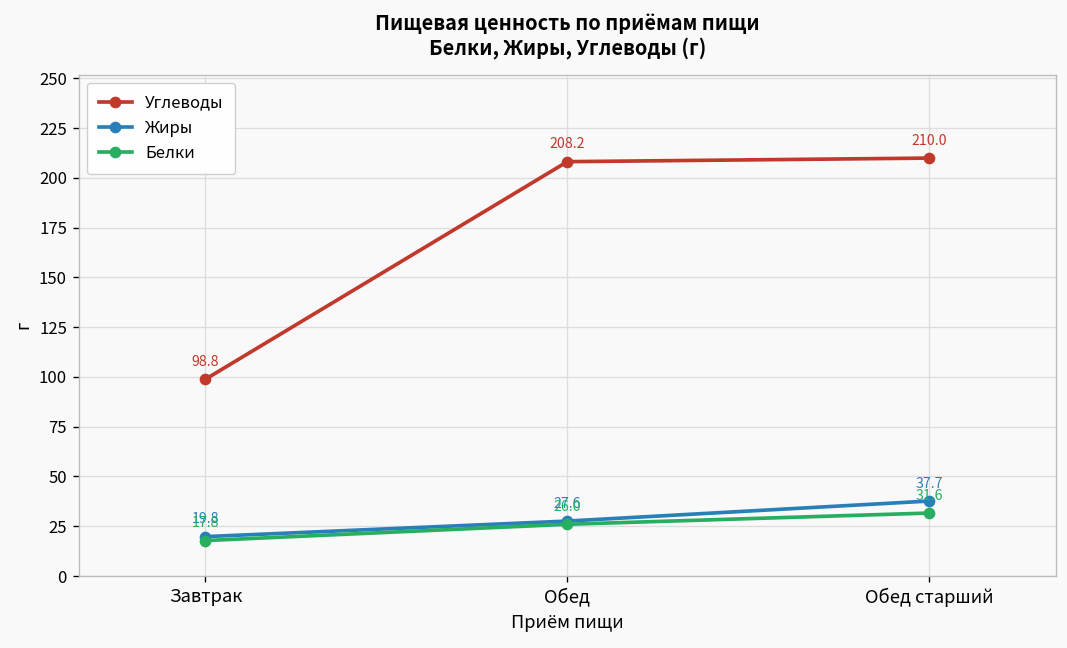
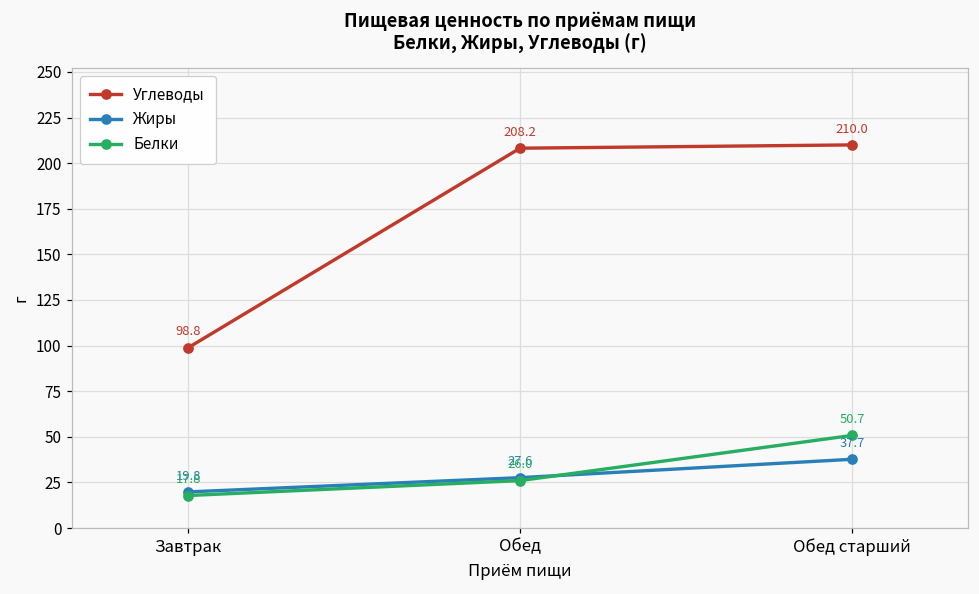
  {
    "Углеводы": {
      "Завтрак": 98.8,
      "Обед": 208.2,
      "Обед старший": 210.0
    },
    "Белки": {
-     "Обед старший": 31.6
+     "Обед старший": 50.7
    }
  }
